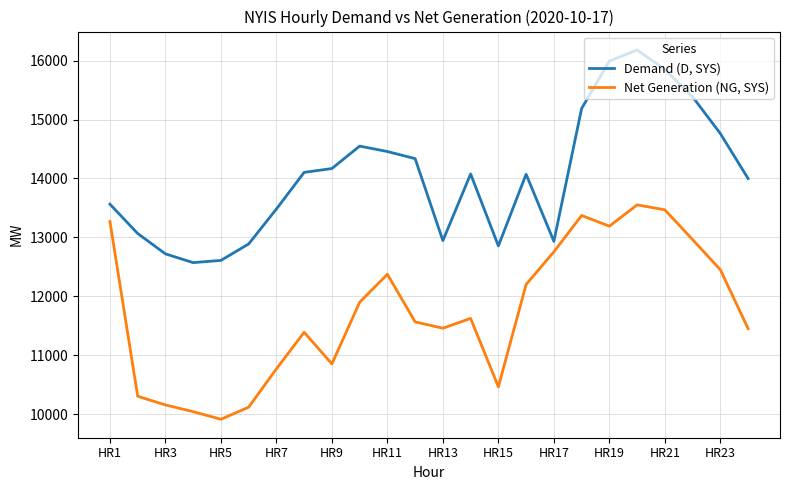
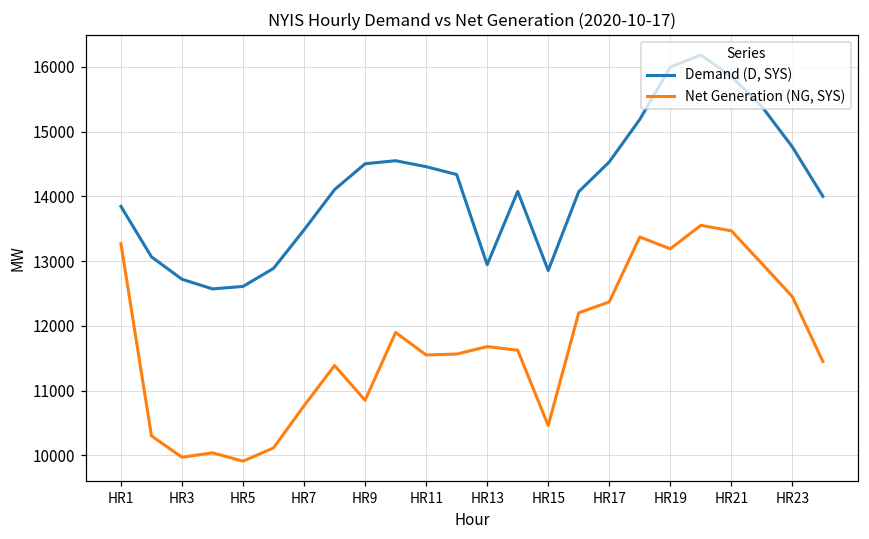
  {
    "Demand (D, SYS)": {
-     "HR1": 13600,
+     "HR1": 13800,
      "HR3": 12700,
      "HR5": 12600,
      "HR7": 13500,
-     "HR9": 14200,
+     "HR9": 14500,
      "HR11": 14500,
      "HR13": 12900,
      "HR15": 12900,
-     "HR17": 12900,
+     "HR17": 14500,
      "HR23": 14800
    },
    "Net Generation (NG, SYS)": {
      "HR1": 13300,
-     "HR3": 10200,
+     "HR3": 10000,
      "HR5": 9900,
      "HR7": 10800,
      "HR9": 10900,
-     "HR11": 12400,
-     "HR13": 11500,
+     "HR11": 11600,
+     "HR13": 11700,
      "HR15": 10500,
-     "HR17": 12800,
+     "HR17": 12400,
      "HR19": 13200,
      "HR21": 13500,
      "HR23": 12500
    }
  }
